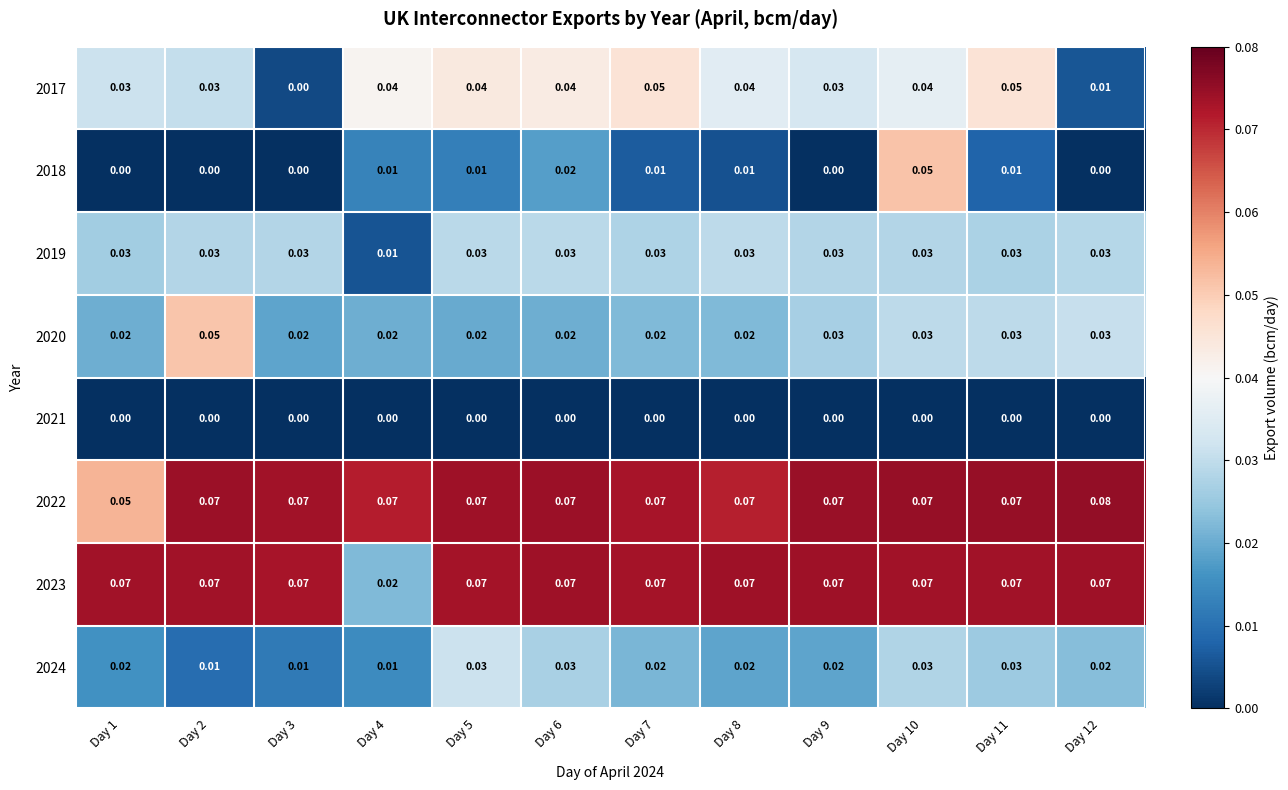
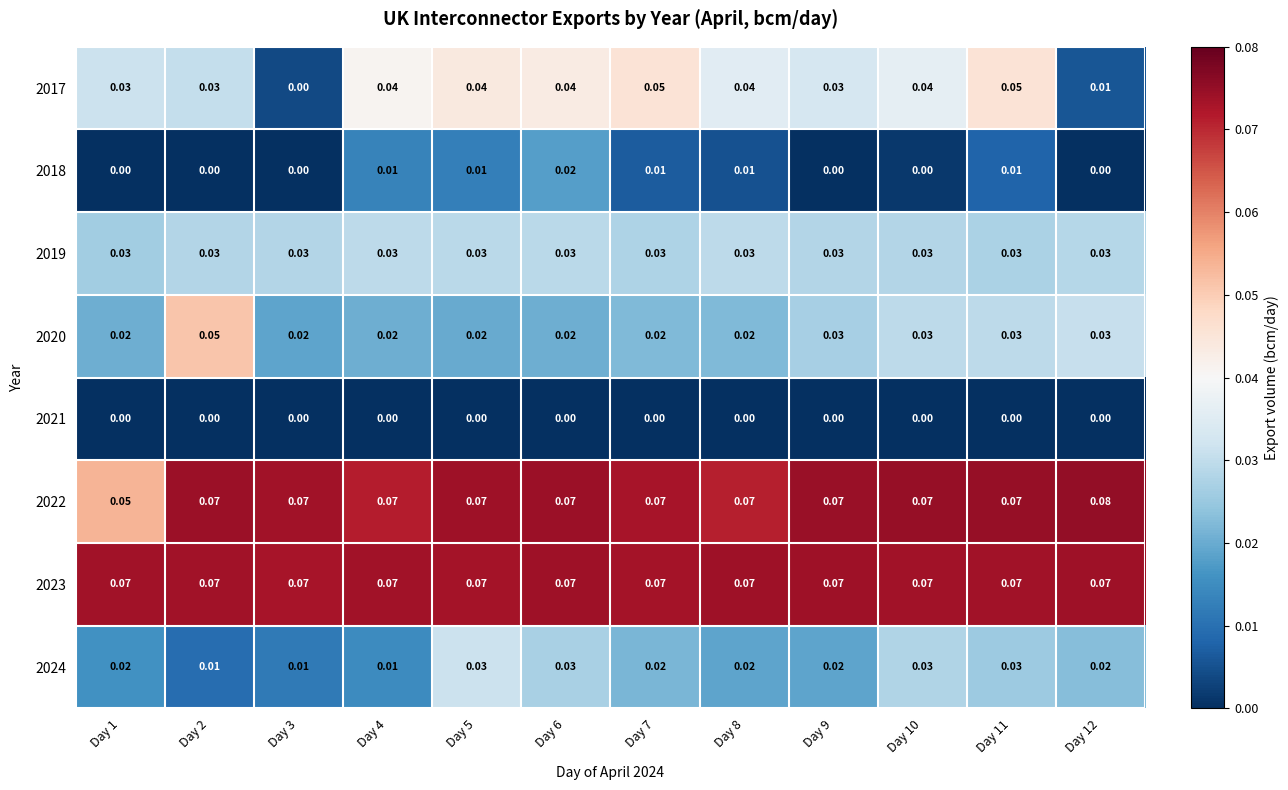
  {
    "2017": {
      "Day 1": 0.03,
      "Day 2": 0.03,
      "Day 3": 0.00,
      "Day 4": 0.04,
      "Day 5": 0.04,
      "Day 6": 0.04,
      "Day 7": 0.05,
      "Day 8": 0.04,
      "Day 9": 0.03,
      "Day 10": 0.04,
      "Day 11": 0.05,
      "Day 12": 0.01
    },
    "2018": {
      "Day 1": 0.00,
      "Day 2": 0.00,
      "Day 3": 0.00,
      "Day 4": 0.01,
      "Day 5": 0.01,
      "Day 6": 0.02,
      "Day 7": 0.01,
      "Day 8": 0.01,
      "Day 9": 0.00,
-     "Day 10": 0.05,
+     "Day 10": 0.00,
      "Day 11": 0.01,
      "Day 12": 0.00
    },
    "2019": {
      "Day 1": 0.03,
      "Day 2": 0.03,
      "Day 3": 0.03,
-     "Day 4": 0.01,
+     "Day 4": 0.03,
      "Day 5": 0.03,
      "Day 6": 0.03,
      "Day 7": 0.03,
      "Day 8": 0.03,
      "Day 9": 0.03,
      "Day 10": 0.03,
      "Day 11": 0.03,
      "Day 12": 0.03
    },
    "2020": {
      "Day 1": 0.02,
      "Day 2": 0.05,
      "Day 3": 0.02,
      "Day 4": 0.02,
      "Day 5": 0.02,
      "Day 6": 0.02,
      "Day 7": 0.02,
      "Day 8": 0.02,
      "Day 9": 0.03,
      "Day 10": 0.03,
      "Day 11": 0.03,
      "Day 12": 0.03
    },
    "2021": {
      "Day 1": 0.00,
      "Day 2": 0.00,
      "Day 3": 0.00,
      "Day 4": 0.00,
      "Day 5": 0.00,
      "Day 6": 0.00,
      "Day 7": 0.00,
      "Day 8": 0.00,
      "Day 9": 0.00,
      "Day 10": 0.00,
      "Day 11": 0.00,
      "Day 12": 0.00
    },
    "2022": {
      "Day 1": 0.05,
      "Day 2": 0.07,
      "Day 3": 0.07,
      "Day 4": 0.07,
      "Day 5": 0.07,
      "Day 6": 0.07,
      "Day 7": 0.07,
      "Day 8": 0.07,
      "Day 9": 0.07,
      "Day 10": 0.07,
      "Day 11": 0.07,
      "Day 12": 0.08
    },
    "2023": {
      "Day 1": 0.07,
      "Day 2": 0.07,
      "Day 3": 0.07,
-     "Day 4": 0.02,
+     "Day 4": 0.07,
      "Day 5": 0.07,
      "Day 6": 0.07,
      "Day 7": 0.07,
      "Day 8": 0.07,
      "Day 9": 0.07,
      "Day 10": 0.07,
      "Day 11": 0.07,
      "Day 12": 0.07
    },
    "2024": {
      "Day 1": 0.02,
      "Day 2": 0.01,
      "Day 3": 0.01,
      "Day 4": 0.01,
      "Day 5": 0.03,
      "Day 6": 0.03,
      "Day 7": 0.02,
      "Day 8": 0.02,
      "Day 9": 0.02,
      "Day 10": 0.03,
      "Day 11": 0.03,
      "Day 12": 0.02
    }
  }
